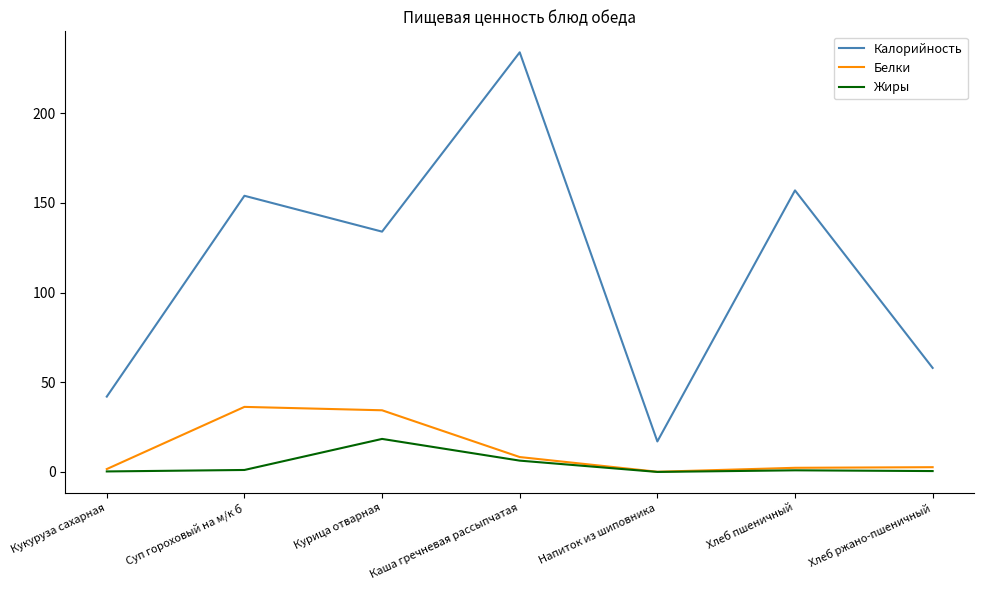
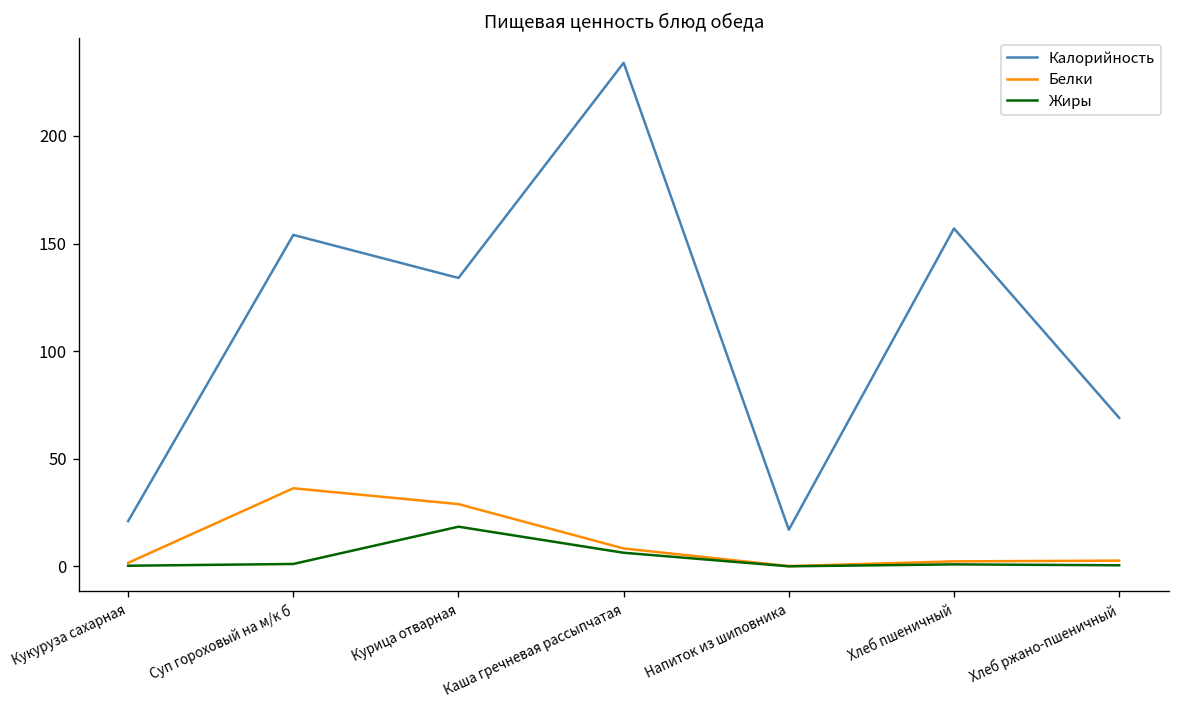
  {
    "Калорийность": {
-     "Кукуруза сахарная": 42,
+     "Кукуруза сахарная": 21,
      "Суп гороховый на м/к б": 154,
      "Курица отварная": 134,
      "Каша гречневая рассыпчатая": 234,
      "Напиток из шиповника": 17,
      "Хлеб пшеничный": 157,
-     "Хлеб ржано-пшеничный": 58
+     "Хлеб ржано-пшеничный": 69
    },
    "Белки": {
      "Суп гороховый на м/к б": 36,
-     "Курица отварная": 34,
+     "Курица отварная": 29,
      "Каша гречневая рассыпчатая": 8,
      "Хлеб ржано-пшеничный": 3
    },
    "Жиры": {
      "Суп гороховый на м/к б": 1,
      "Курица отварная": 18,
      "Каша гречневая рассыпчатая": 6,
      "Хлеб ржано-пшеничный": 0
    }
  }
